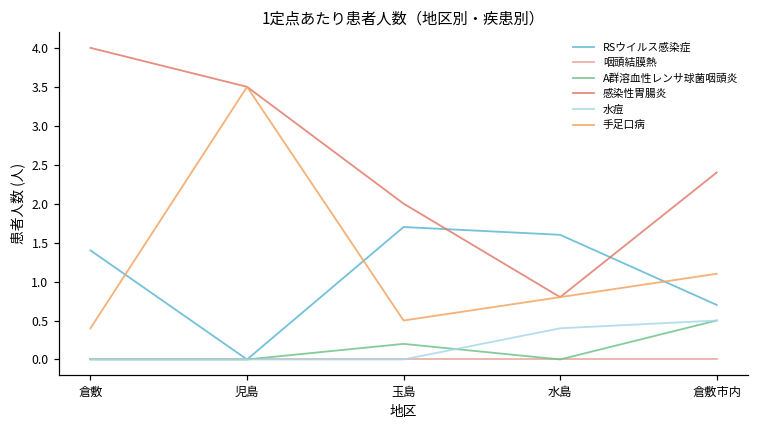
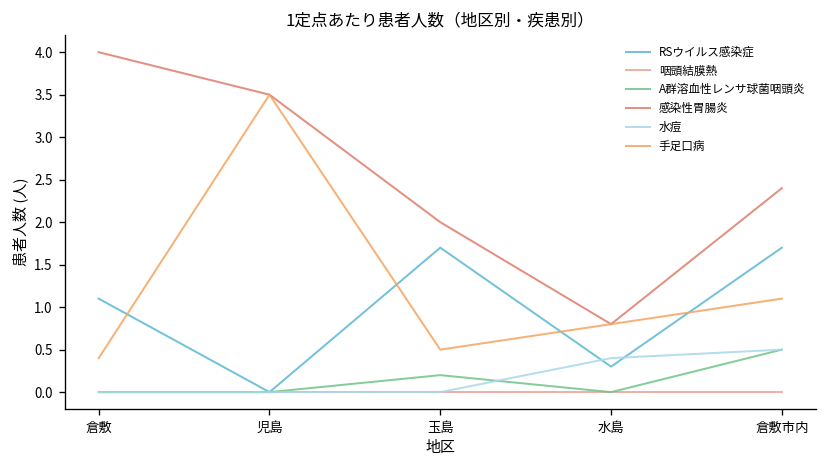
  {
    "RSウイルス感染症": {
-     "倉敷": 1.4,
+     "倉敷": 1.1,
      "玉島": 1.7,
-     "水島": 1.6,
-     "倉敷市内": 0.7
+     "水島": 0.3,
+     "倉敷市内": 1.7
    },
    "A群溶血性レンサ球菌咽頭炎": {
      "玉島": 0.2
    },
    "水痘": {
      "水島": 0.4
    }
  }
